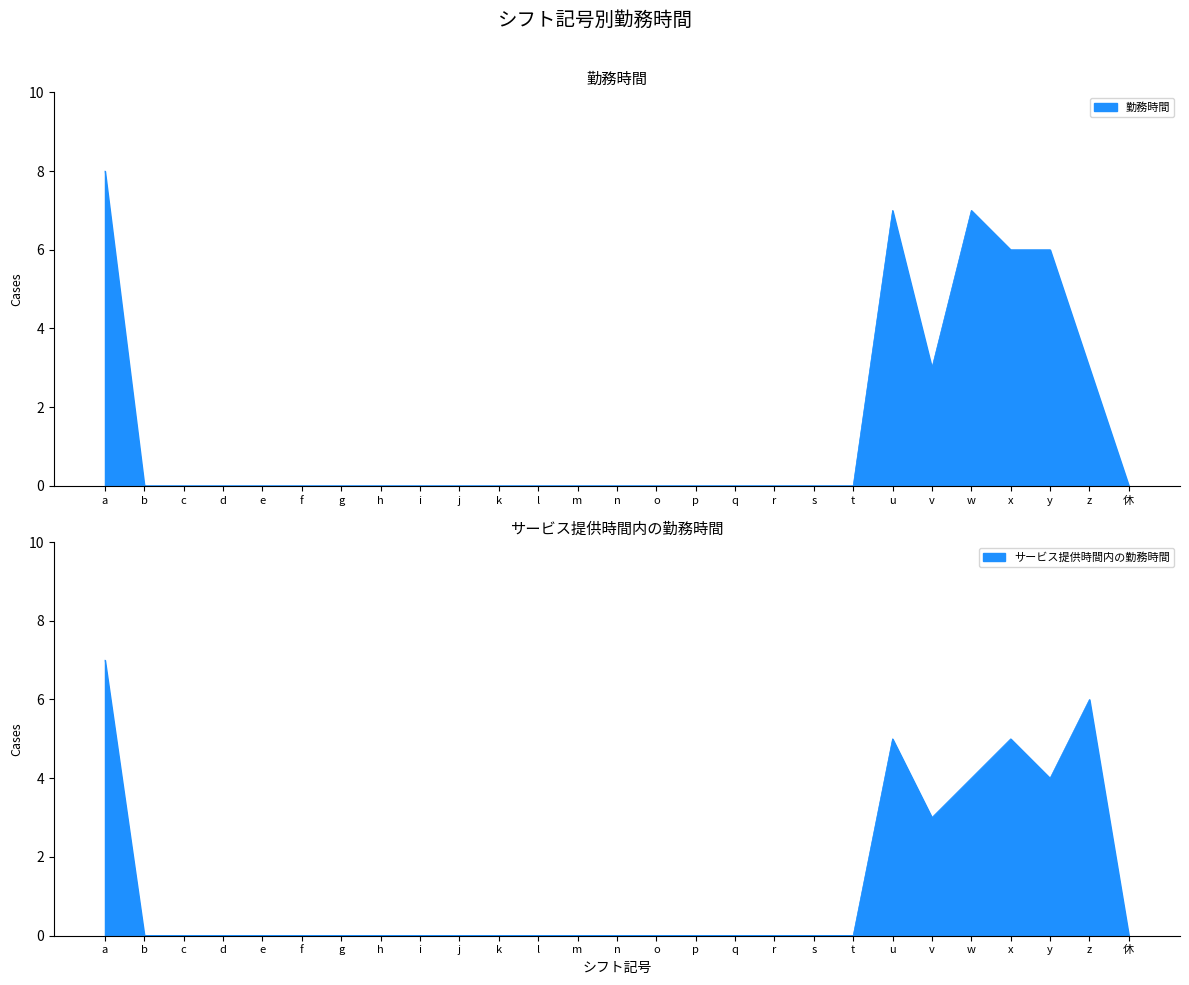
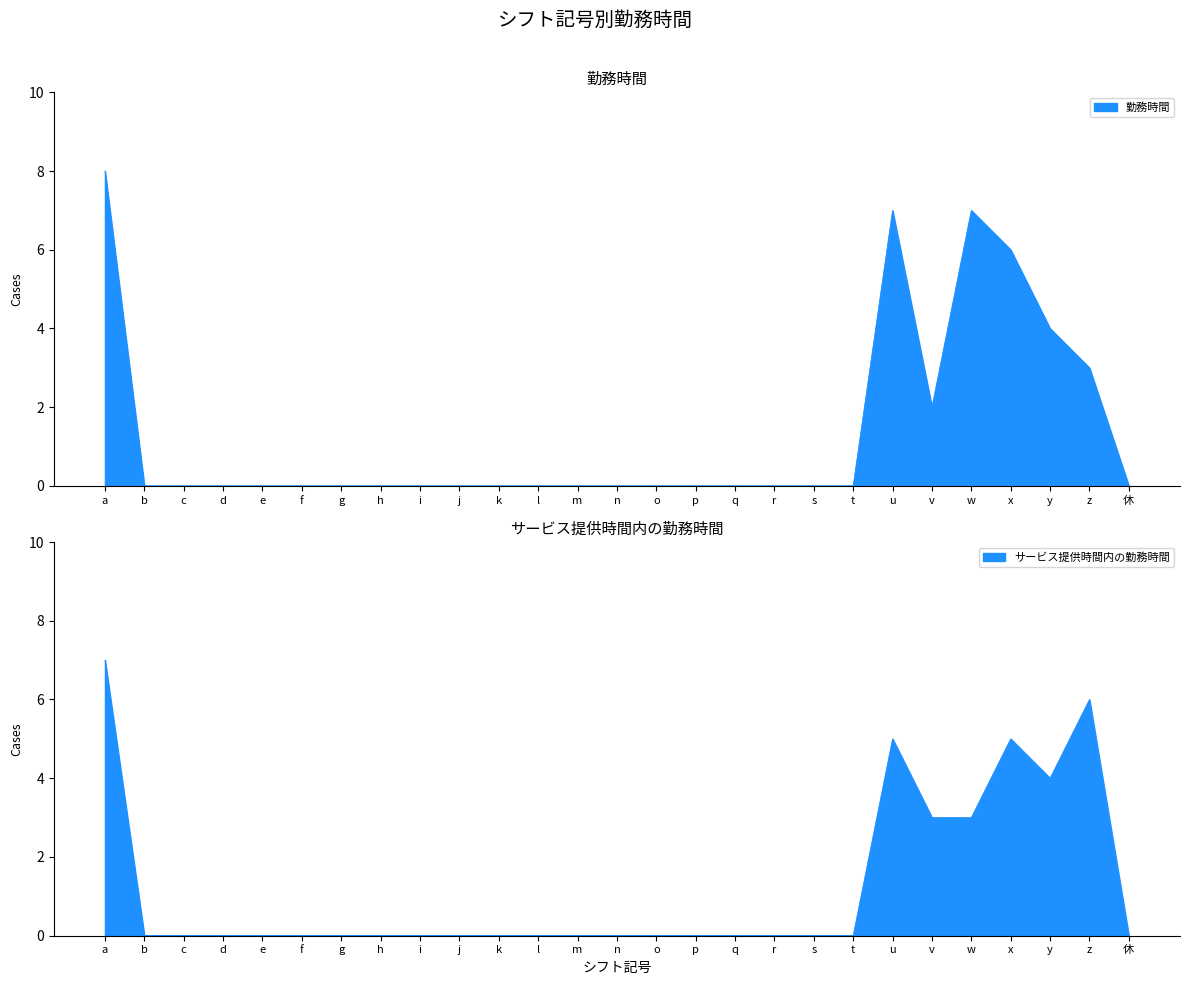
  {
    "勤務時間": {
      "a": 8,
      "b": 0,
      "c": 0,
      "d": 0,
      "e": 0,
      "f": 0,
      "g": 0,
      "h": 0,
      "i": 0,
      "j": 0,
      "k": 0,
      "l": 0,
      "m": 0,
      "n": 0,
      "o": 0,
      "p": 0,
      "q": 0,
      "r": 0,
      "s": 0,
      "t": 0,
      "u": 7,
-     "v": 3,
+     "v": 2,
      "w": 7,
      "x": 6,
-     "y": 6,
+     "y": 4,
      "z": 3,
      "休": 0
    },
    "サービス提供時間内の勤務時間": {
      "a": 7,
      "b": 0,
      "c": 0,
      "d": 0,
      "e": 0,
      "f": 0,
      "g": 0,
      "h": 0,
      "i": 0,
      "j": 0,
      "k": 0,
      "l": 0,
      "m": 0,
      "n": 0,
      "o": 0,
      "p": 0,
      "q": 0,
      "r": 0,
      "s": 0,
      "t": 0,
      "u": 5,
      "v": 3,
-     "w": 4,
+     "w": 3,
      "x": 5,
      "y": 4,
      "z": 6,
      "休": 0
    }
  }
